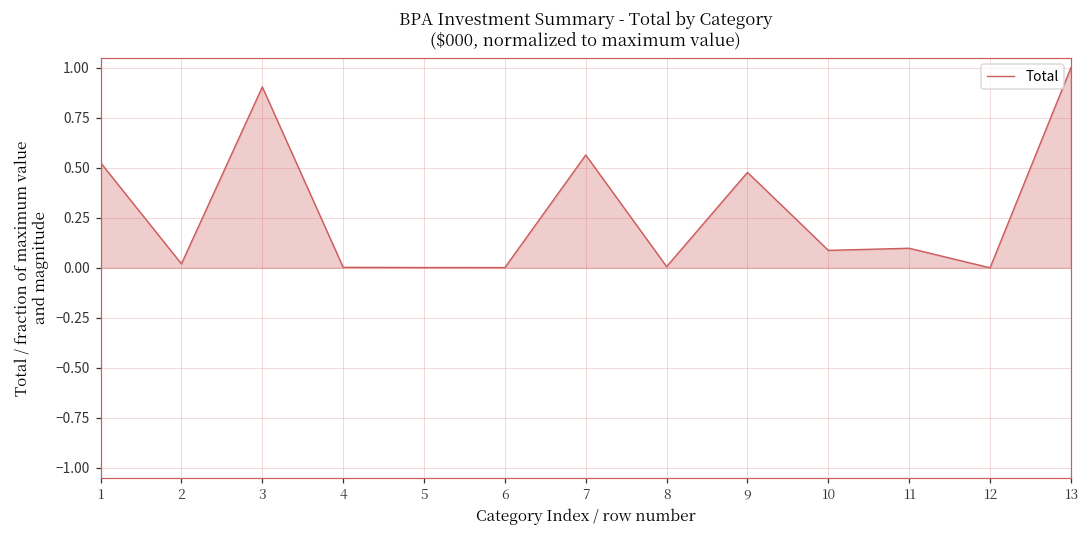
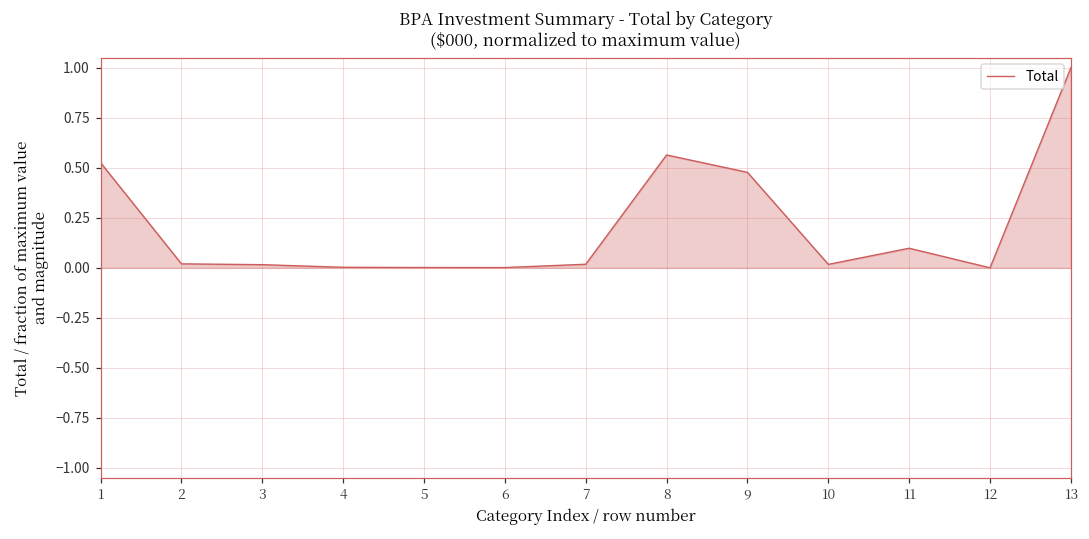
  {
    "1": 0.53,
    "2": 0.02,
-   "3": 0.90,
+   "3": 0.02,
    "4": 0.00,
    "5": 0.00,
    "6": 0.00,
-   "7": 0.56,
-   "8": 0.01,
+   "7": 0.02,
+   "8": 0.56,
    "9": 0.48,
-   "10": 0.09,
+   "10": 0.02,
    "11": 0.10,
    "12": 0.00,
    "13": 1.00
  }
